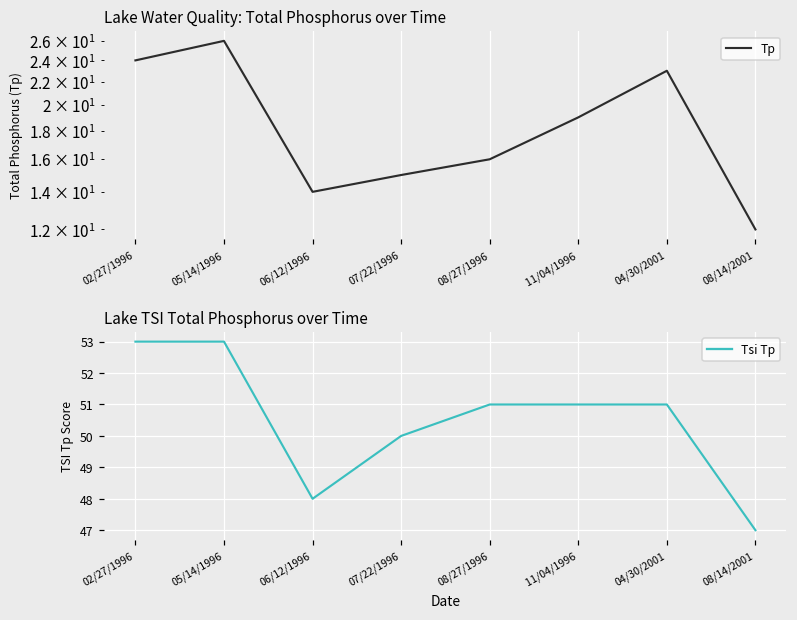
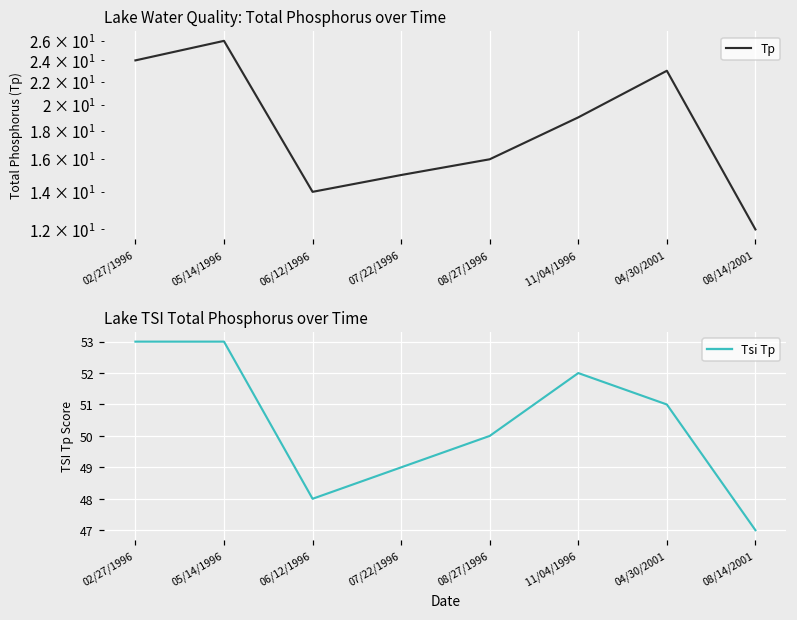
  {
    "Lake TSI Total Phosphorus over Time": {
      "02/27/1996": 53,
      "05/14/1996": 53,
      "06/12/1996": 48,
-     "07/22/1996": 50,
-     "08/27/1996": 51,
-     "11/04/1996": 51,
+     "07/22/1996": 49,
+     "08/27/1996": 50,
+     "11/04/1996": 52,
      "04/30/2001": 51,
      "08/14/2001": 47
    }
  }
